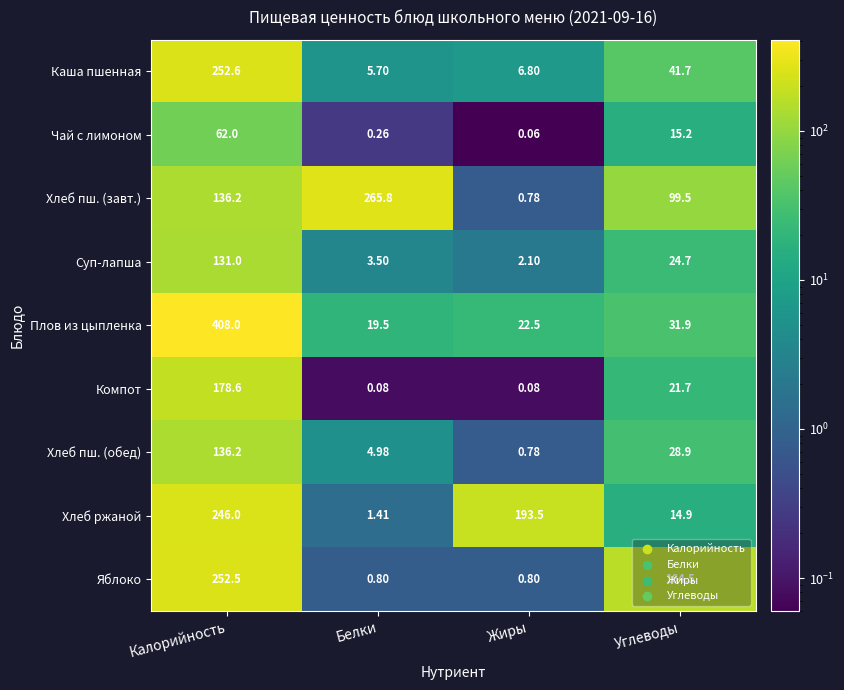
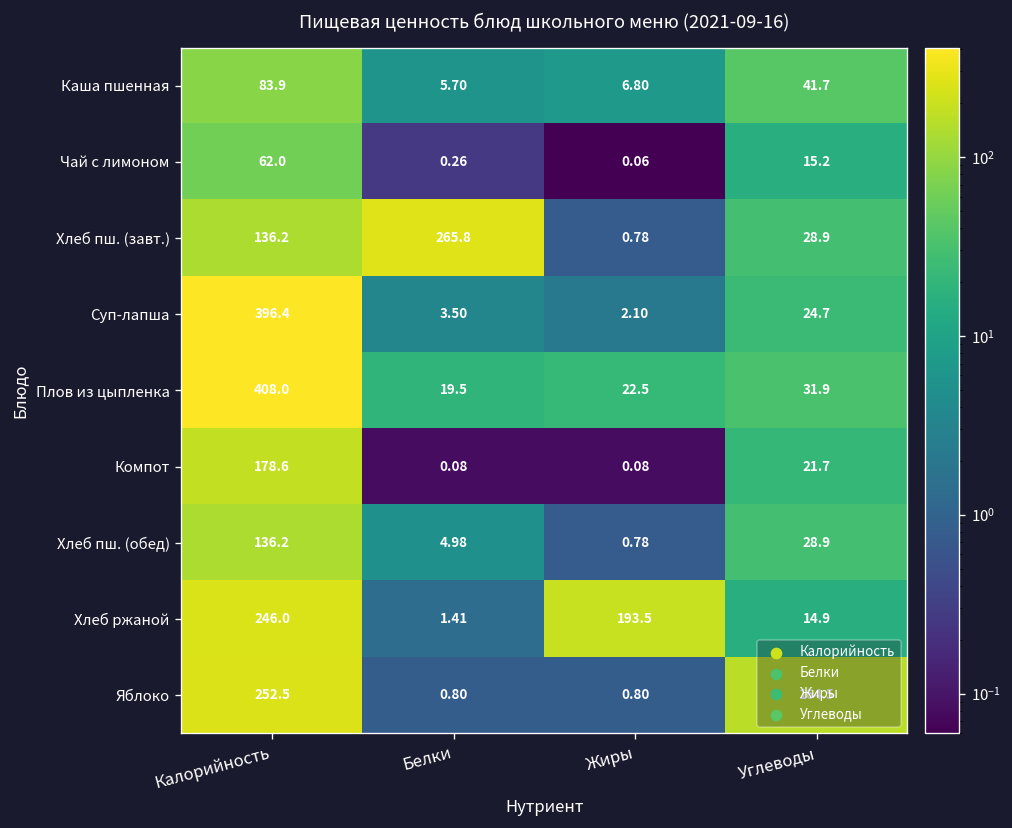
  {
    "Каша пшенная": {
-     "Калорийность": 252.6,
+     "Калорийность": 83.9,
      "Белки": 5.70,
      "Жиры": 6.80,
      "Углеводы": 41.7
    },
    "Чай с лимоном": {
      "Калорийность": 62.0,
      "Белки": 0.26,
      "Жиры": 0.06,
      "Углеводы": 15.2
    },
    "Хлеб пш. (завт.)": {
      "Калорийность": 136.2,
      "Белки": 265.8,
      "Жиры": 0.78,
-     "Углеводы": 99.5
+     "Углеводы": 28.9
    },
    "Суп-лапша": {
-     "Калорийность": 131.0,
+     "Калорийность": 396.4,
      "Белки": 3.50,
      "Жиры": 2.10,
      "Углеводы": 24.7
    },
    "Плов из цыпленка": {
      "Калорийность": 408.0,
      "Белки": 19.5,
      "Жиры": 22.5,
      "Углеводы": 31.9
    },
    "Компот": {
      "Калорийность": 178.6,
      "Белки": 0.08,
      "Жиры": 0.08,
      "Углеводы": 21.7
    },
    "Хлеб пш. (обед)": {
      "Калорийность": 136.2,
      "Белки": 4.98,
      "Жиры": 0.78,
      "Углеводы": 28.9
    },
    "Хлеб ржаной": {
      "Калорийность": 246.0,
      "Белки": 1.41,
      "Жиры": 193.5,
      "Углеводы": 14.9
    },
    "Яблоко": {
      "Калорийность": 252.5,
      "Белки": 0.80,
      "Жиры": 0.80
    }
  }
